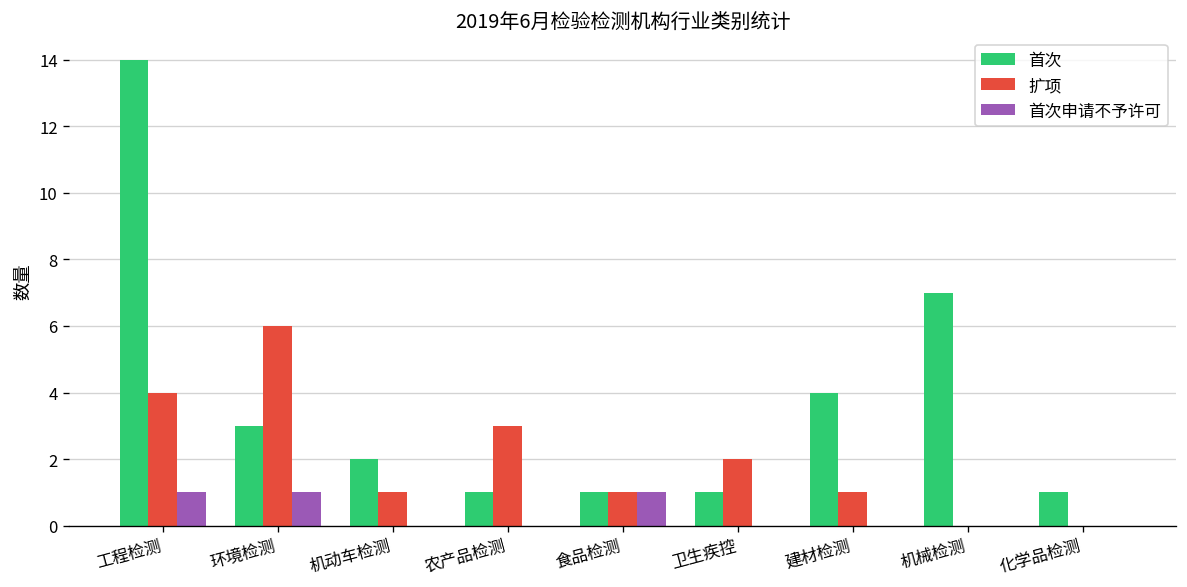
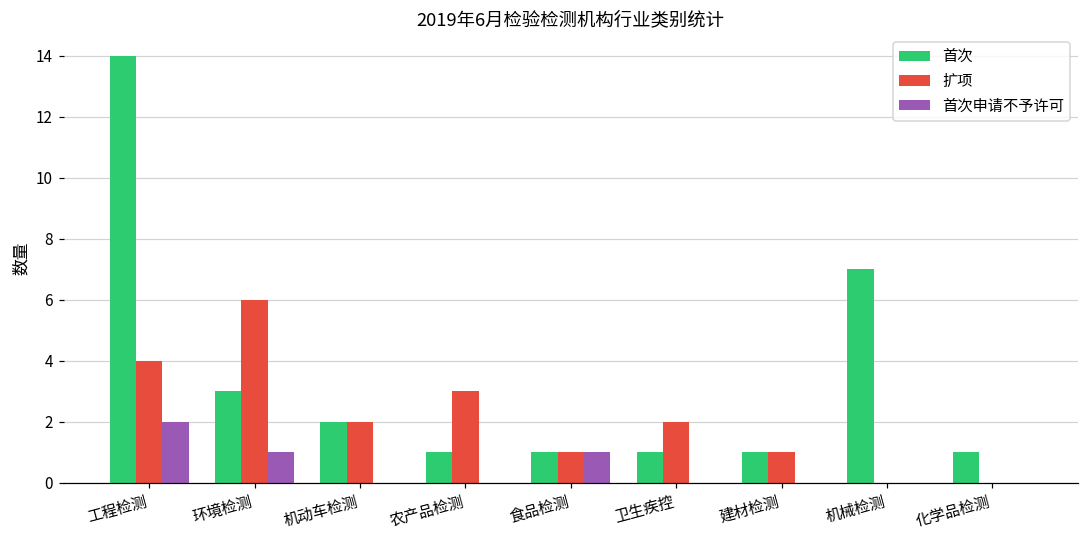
  {
    "首次": {
      "工程检测": 14,
      "环境检测": 3,
      "机动车检测": 2,
      "农产品检测": 1,
      "食品检测": 1,
      "卫生疾控": 1,
-     "建材检测": 4,
+     "建材检测": 1,
      "机械检测": 7,
      "化学品检测": 1
    },
    "扩项": {
      "工程检测": 4,
      "环境检测": 6,
-     "机动车检测": 1,
+     "机动车检测": 2,
      "农产品检测": 3,
      "食品检测": 1,
      "卫生疾控": 2,
      "建材检测": 1,
      "机械检测": 0,
      "化学品检测": 0
    },
    "首次申请不予许可": {
-     "工程检测": 1,
+     "工程检测": 2,
      "环境检测": 1,
      "机动车检测": 0,
      "农产品检测": 0,
      "食品检测": 1,
      "卫生疾控": 0,
      "建材检测": 0,
      "机械检测": 0,
      "化学品检测": 0
    }
  }
